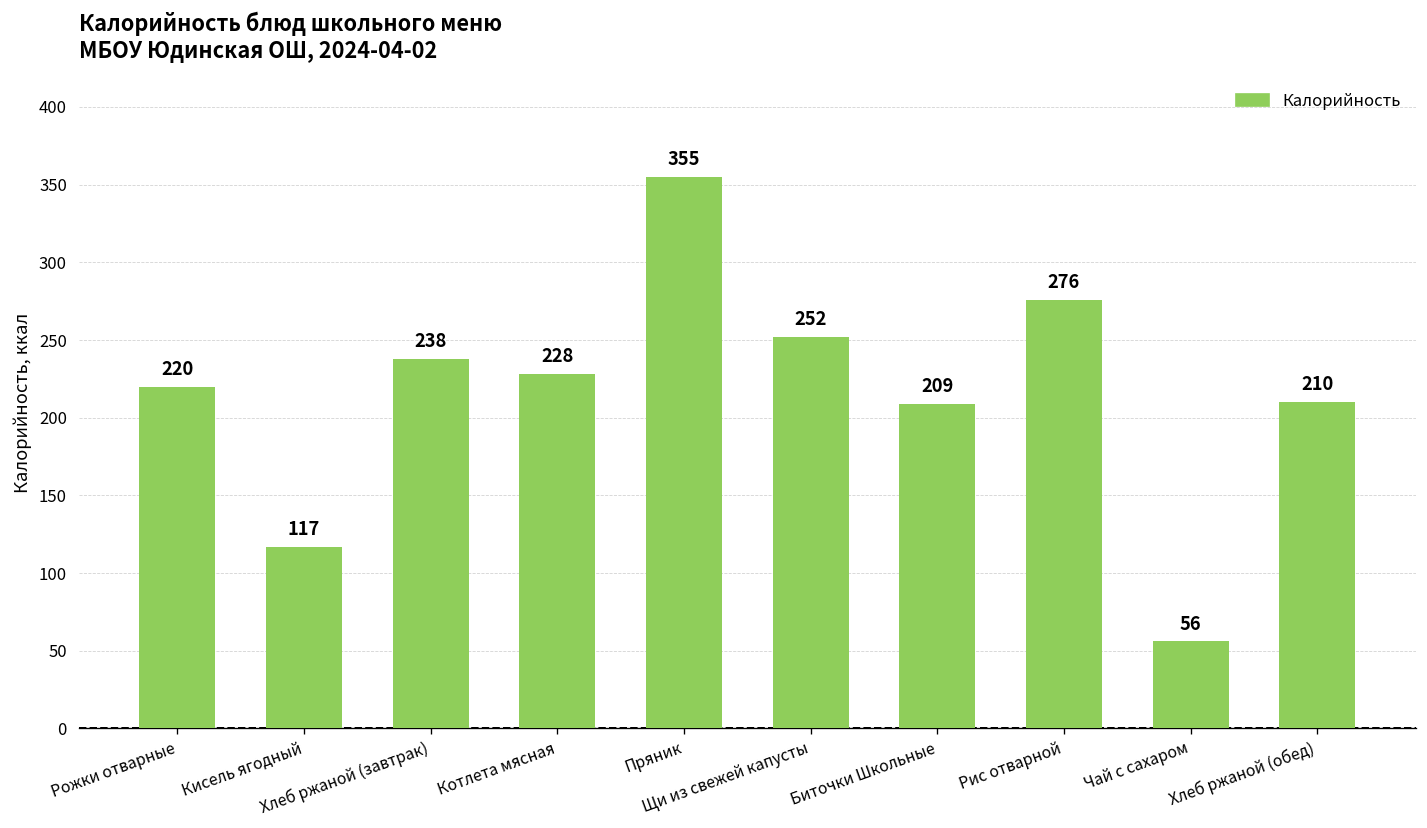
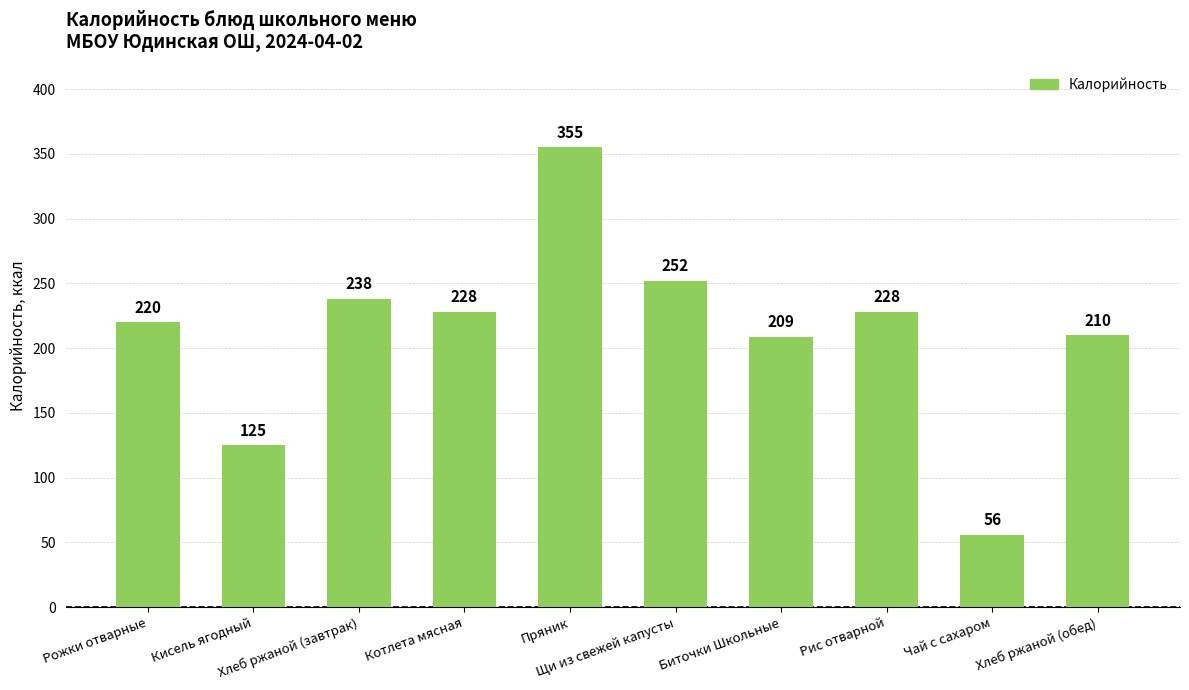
  {
    "Рожки отварные": 220,
-   "Кисель ягодный": 117,
+   "Кисель ягодный": 125,
    "Хлеб ржаной (завтрак)": 238,
    "Котлета мясная": 228,
    "Пряник": 355,
    "Щи из свежей капусты": 252,
    "Биточки Школьные": 209,
-   "Рис отварной": 276,
+   "Рис отварной": 228,
    "Чай с сахаром": 56,
    "Хлеб ржаной (обед)": 210
  }
